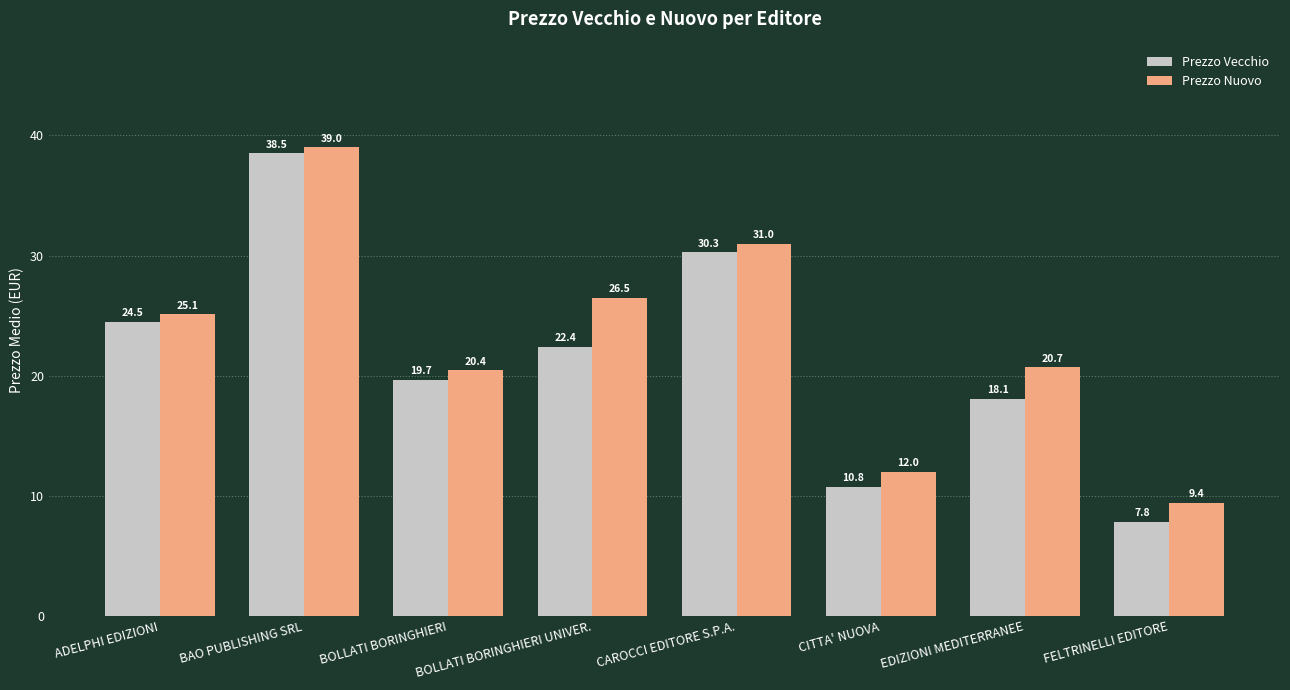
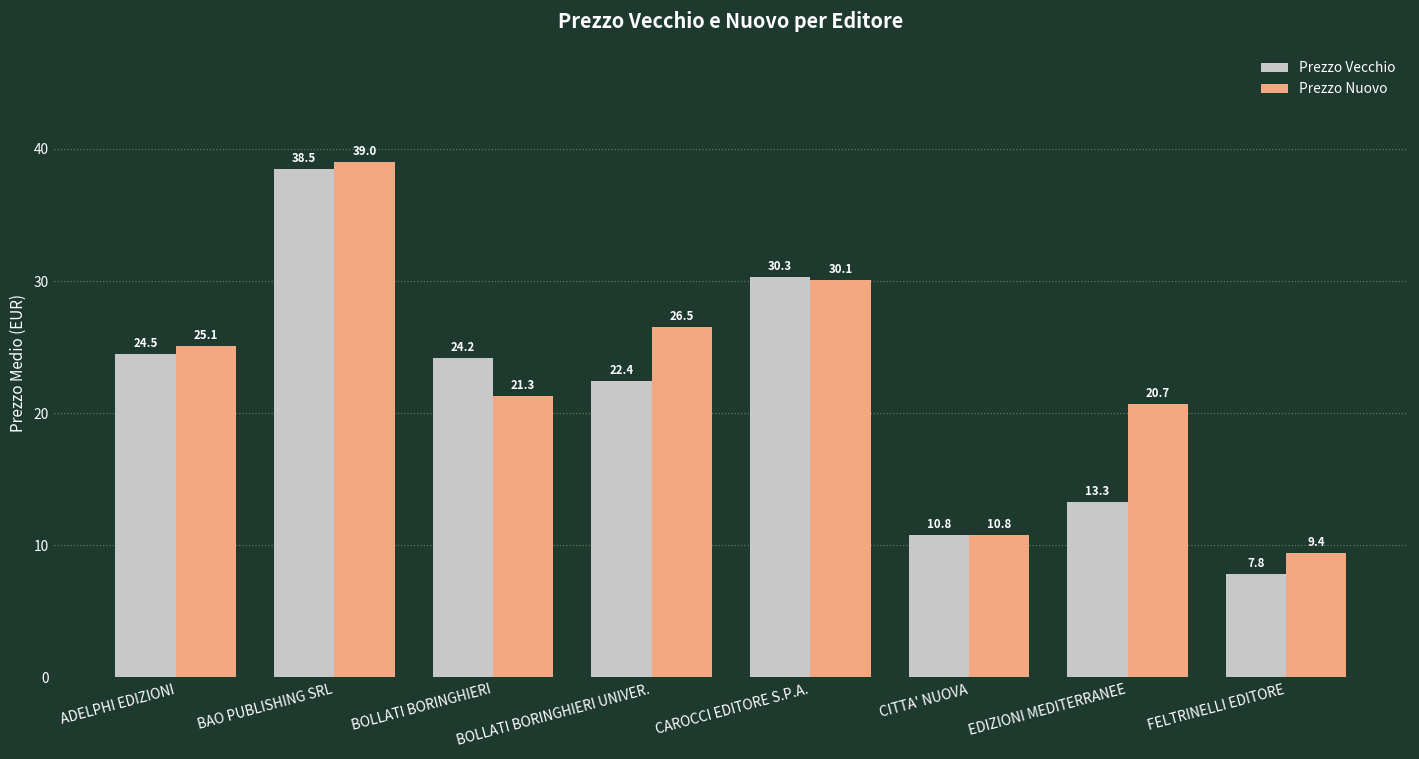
  {
    "Prezzo Vecchio": {
      "ADELPHI EDIZIONI": 24.5,
      "BAO PUBLISHING SRL": 38.5,
-     "BOLLATI BORINGHIERI": 19.7,
+     "BOLLATI BORINGHIERI": 24.2,
      "BOLLATI BORINGHIERI UNIVER.": 22.4,
      "CAROCCI EDITORE S.P.A.": 30.3,
      "CITTA' NUOVA": 10.8,
-     "EDIZIONI MEDITERRANEE": 18.1,
+     "EDIZIONI MEDITERRANEE": 13.3,
      "FELTRINELLI EDITORE": 7.8
    },
    "Prezzo Nuovo": {
      "ADELPHI EDIZIONI": 25.1,
      "BAO PUBLISHING SRL": 39.0,
-     "BOLLATI BORINGHIERI": 20.4,
+     "BOLLATI BORINGHIERI": 21.3,
      "BOLLATI BORINGHIERI UNIVER.": 26.5,
-     "CAROCCI EDITORE S.P.A.": 31.0,
-     "CITTA' NUOVA": 12.0,
+     "CAROCCI EDITORE S.P.A.": 30.1,
+     "CITTA' NUOVA": 10.8,
      "EDIZIONI MEDITERRANEE": 20.7,
      "FELTRINELLI EDITORE": 9.4
    }
  }
